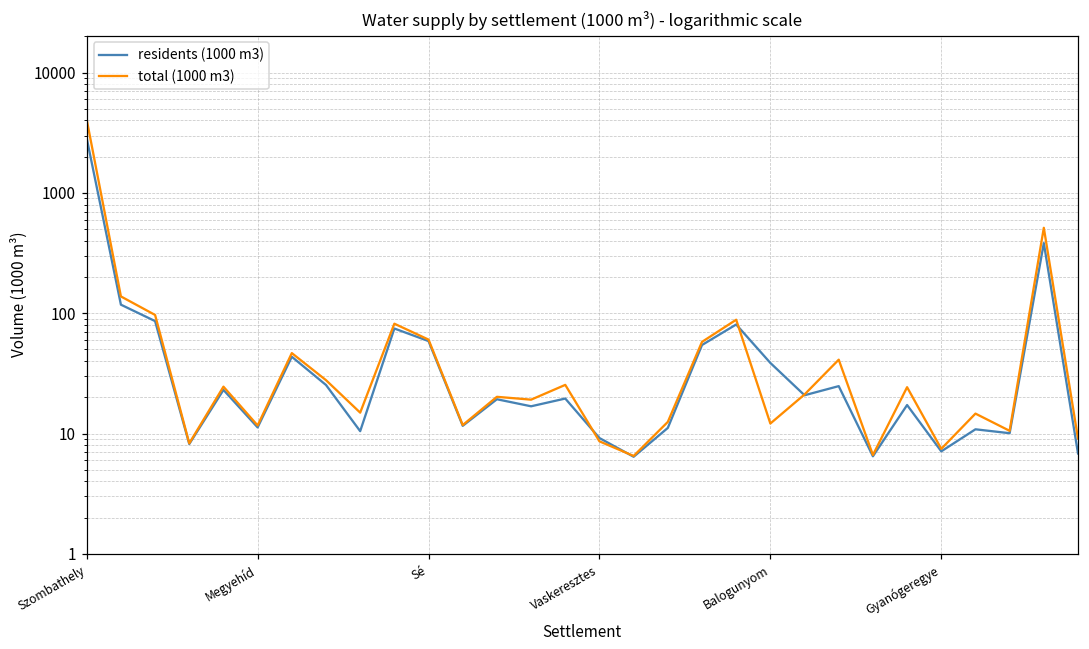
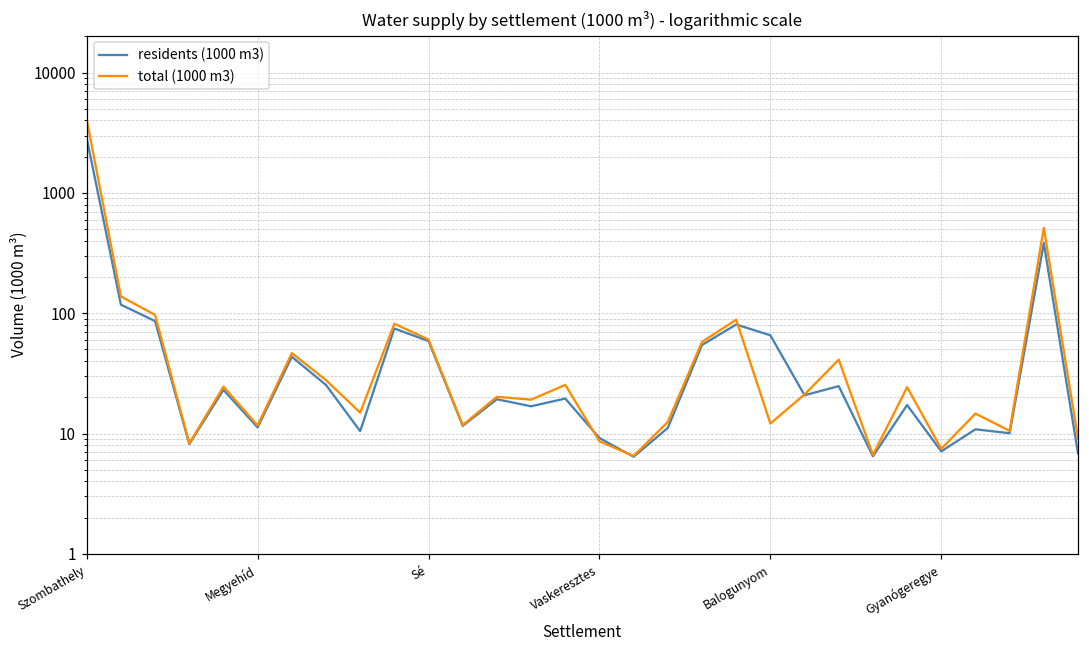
  {
    "residents (1000 m3)": {
      "Szombathely": 2800,
      "Vaskeresztes": 9,
-     "Balogunyom": 39
+     "Balogunyom": 70
    },
    "total (1000 m3)": {
      "Szombathely": 4100,
      "Vaskeresztes": 9,
      "Balogunyom": 12
    }
  }
